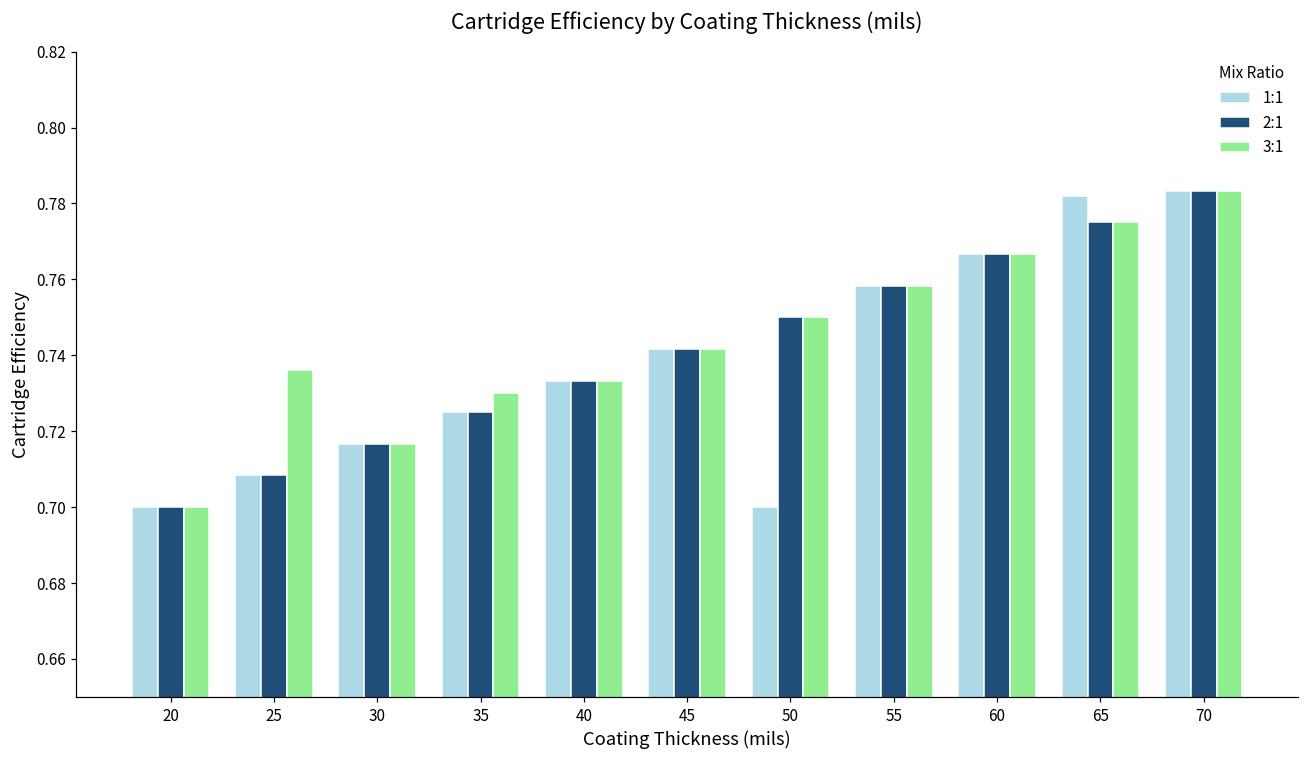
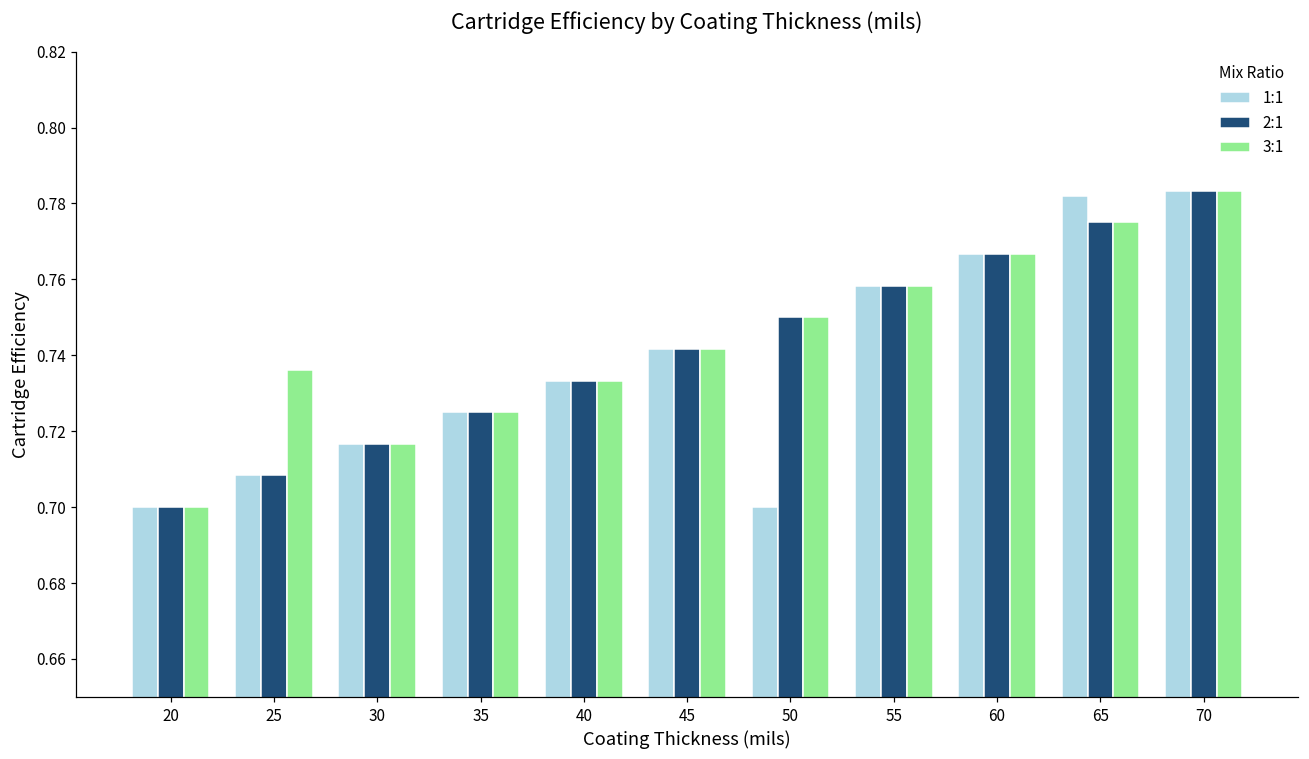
  {
    "1:1": {
      "20": 0.700,
      "25": 0.708,
      "30": 0.717,
      "35": 0.725,
      "40": 0.733,
      "45": 0.742,
      "50": 0.700,
      "55": 0.758,
      "60": 0.767,
      "65": 0.782,
      "70": 0.783
    },
    "2:1": {
      "20": 0.700,
      "25": 0.708,
      "30": 0.717,
      "35": 0.725,
      "40": 0.733,
      "45": 0.742,
      "50": 0.750,
      "55": 0.758,
      "60": 0.767,
      "65": 0.775,
      "70": 0.783
    },
    "3:1": {
      "20": 0.700,
      "25": 0.736,
      "30": 0.717,
-     "35": 0.730,
+     "35": 0.725,
      "40": 0.733,
      "45": 0.742,
      "50": 0.750,
      "55": 0.758,
      "60": 0.767,
      "65": 0.775,
      "70": 0.783
    }
  }
